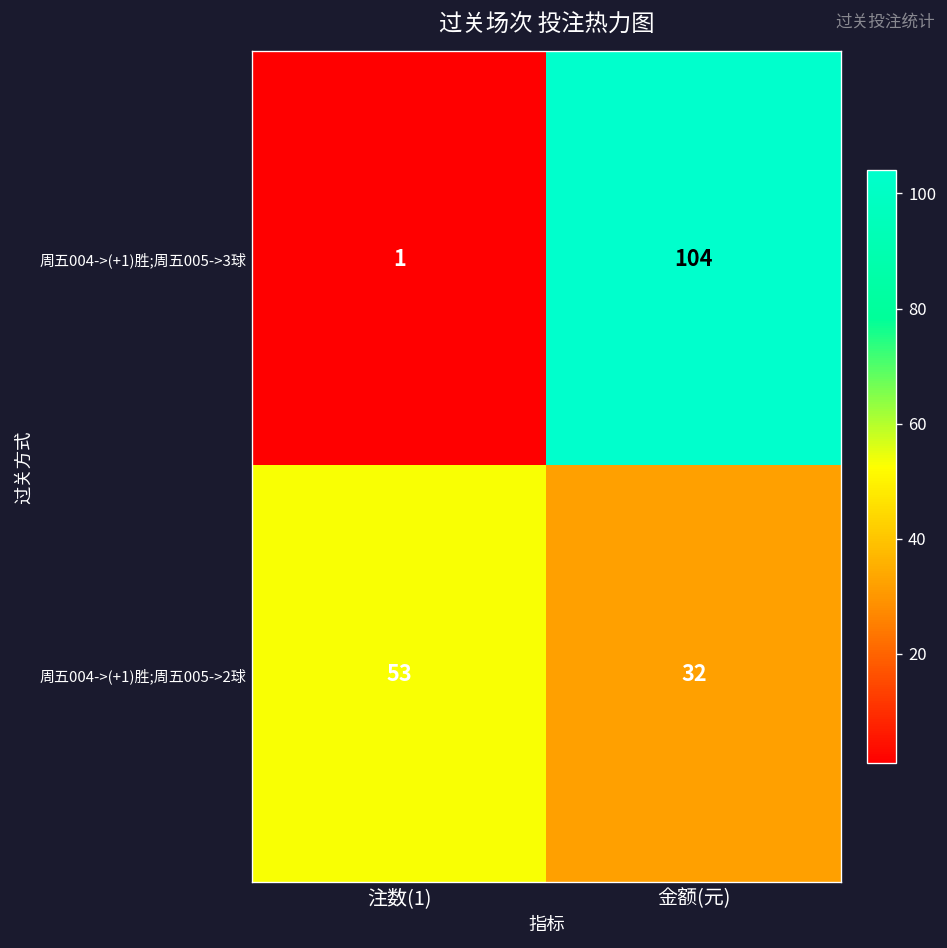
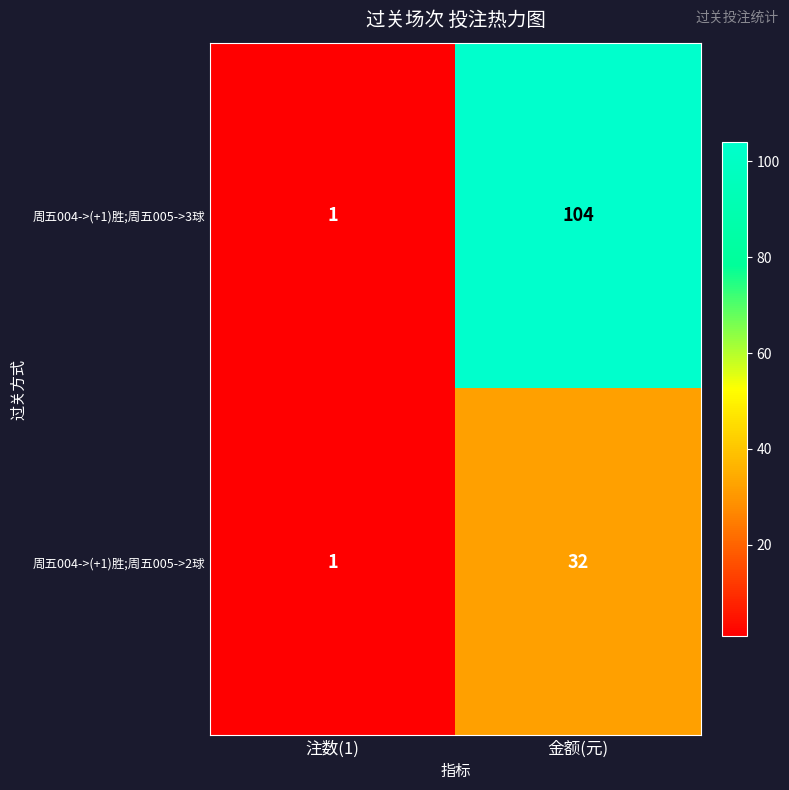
  {
    "周五004->(+1)胜;周五005->3球": {
      "注数(1)": 1,
      "金额(元)": 104
    },
    "周五004->(+1)胜;周五005->2球": {
-     "注数(1)": 53,
+     "注数(1)": 1,
      "金额(元)": 32
    }
  }
